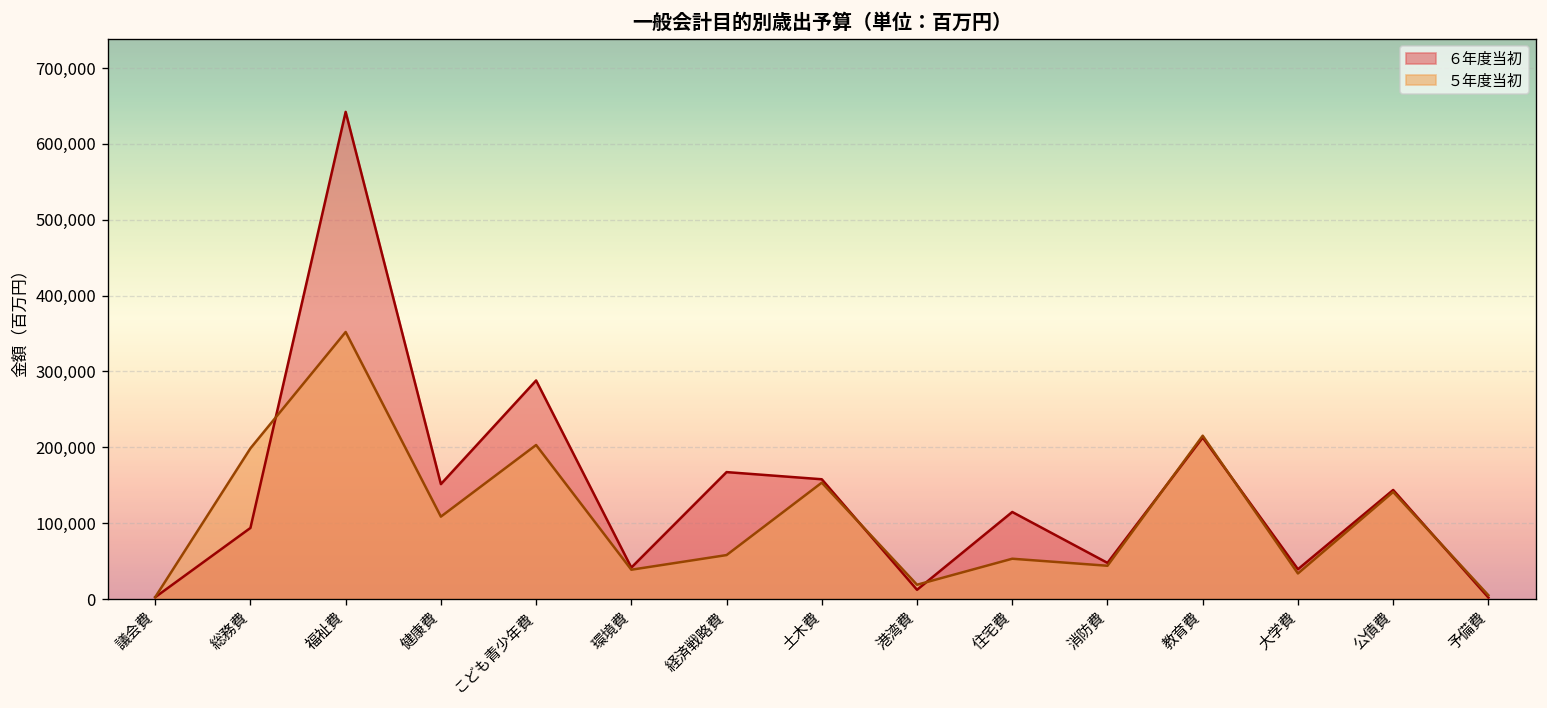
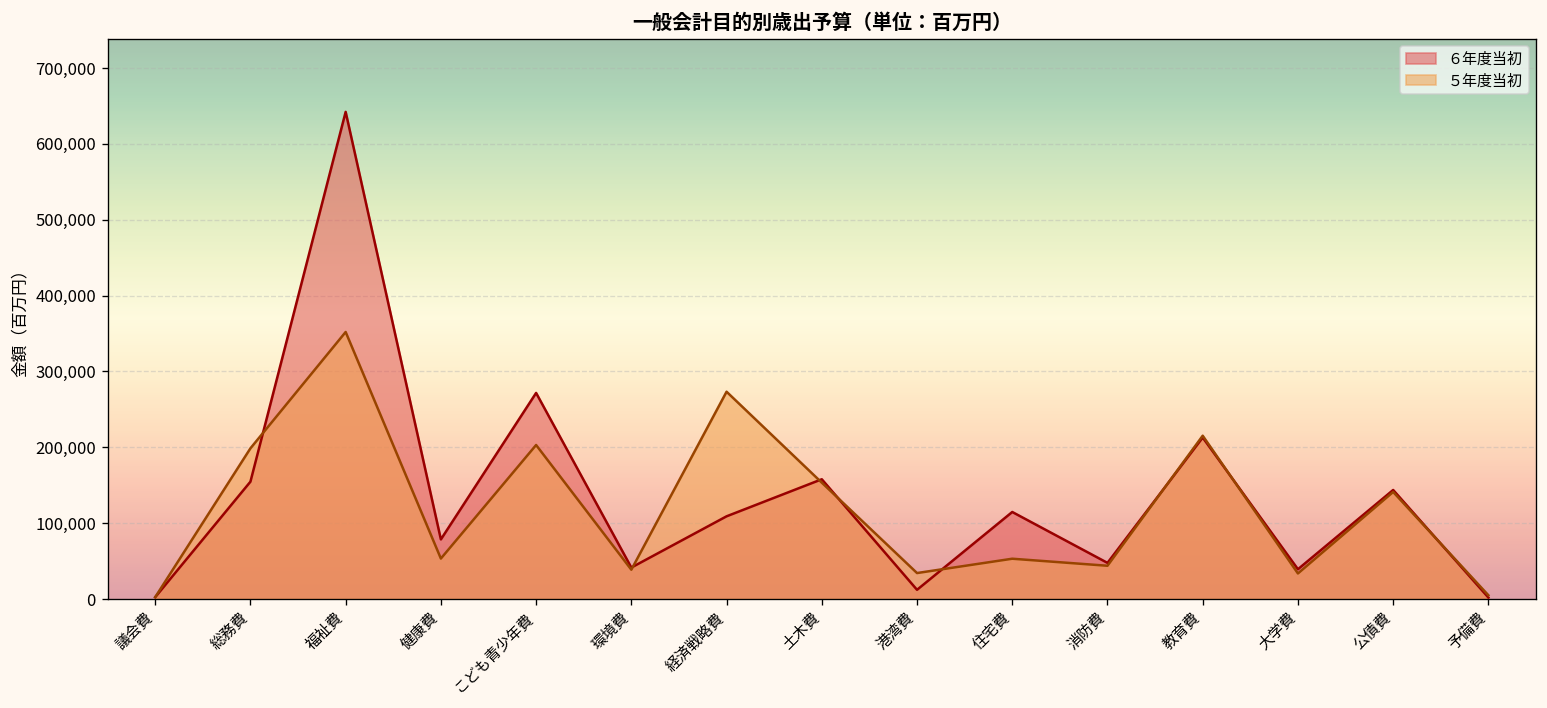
  {
    "６年度当初": {
-     "総務費": "90,000",
+     "総務費": "150,000",
      "福祉費": "640,000",
-     "健康費": "150,000",
-     "こども青少年費": "290,000",
-     "経済戦略費": "170,000",
+     "健康費": "80,000",
+     "こども青少年費": "270,000",
+     "経済戦略費": "110,000",
      "土木費": "160,000",
      "港湾費": "10,000",
      "住宅費": "110,000",
      "大学費": "40,000"
    },
    "５年度当初": {
      "総務費": "200,000",
      "福祉費": "350,000",
-     "健康費": "110,000",
+     "健康費": "50,000",
      "こども青少年費": "200,000",
-     "経済戦略費": "60,000",
+     "経済戦略費": "270,000",
      "土木費": "150,000",
-     "港湾費": "20,000",
+     "港湾費": "30,000",
      "住宅費": "50,000",
      "大学費": "30,000"
    }
  }
